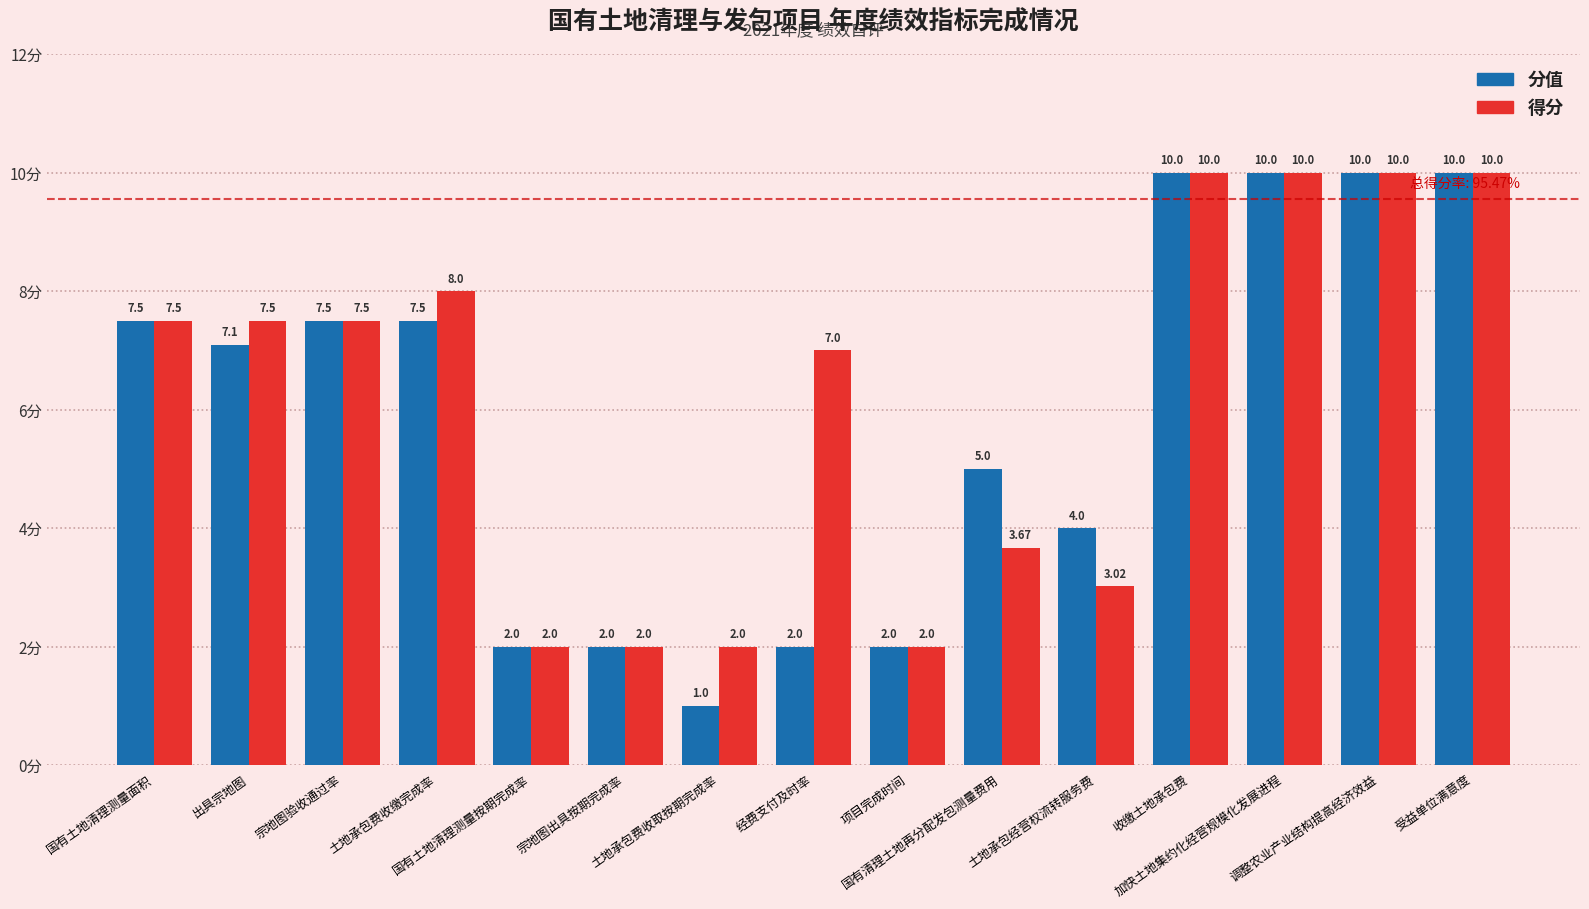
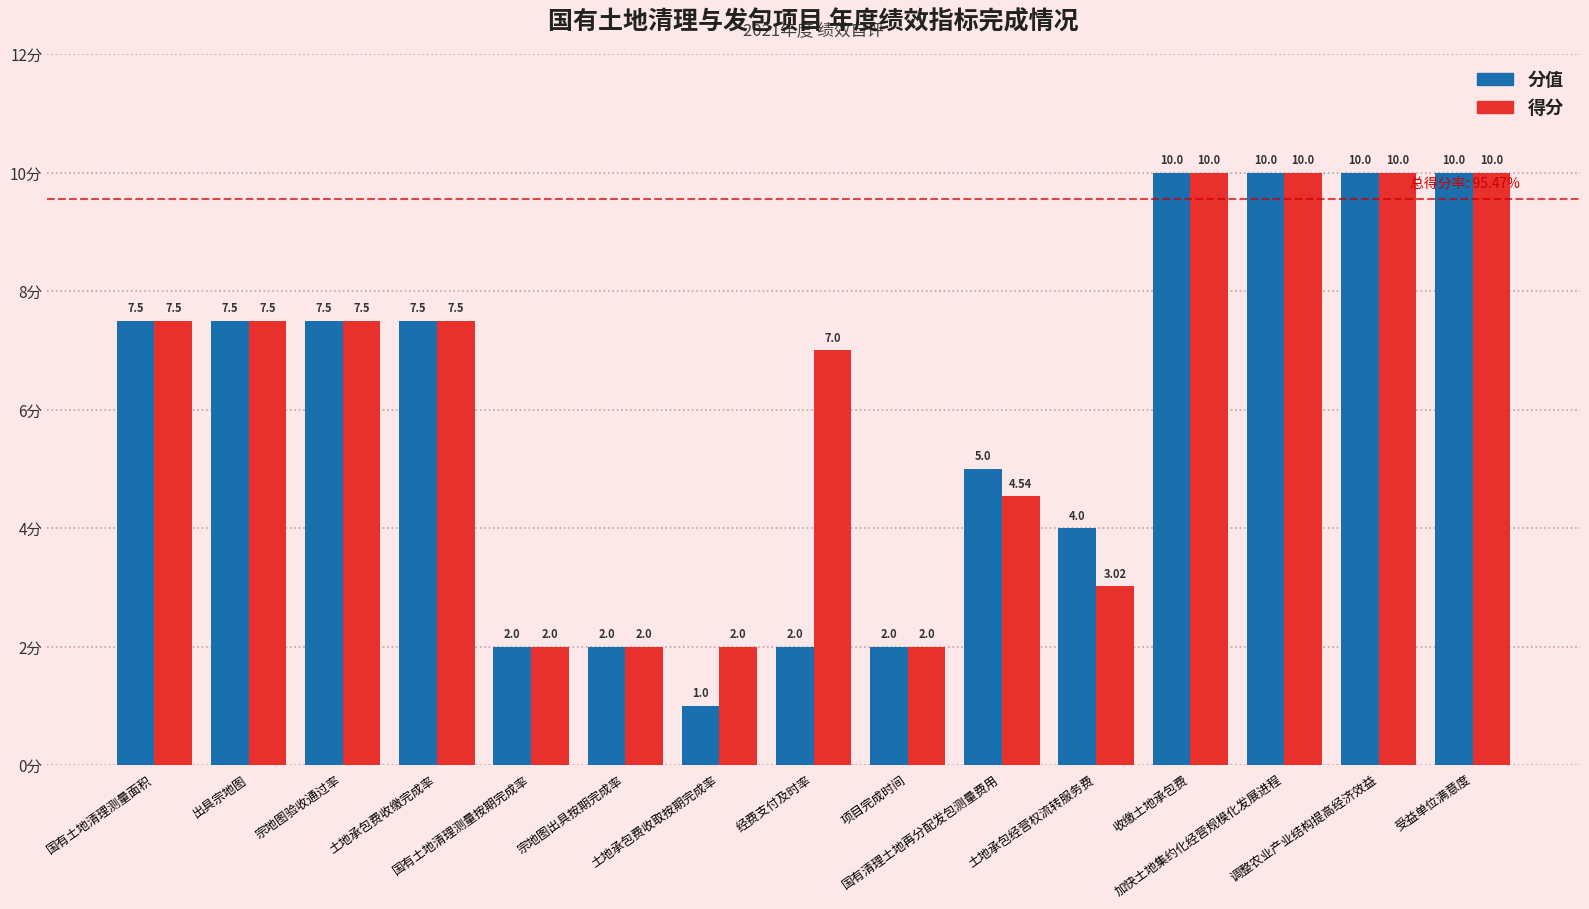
  {
    "分值": {
      "国有土地清理测量面积": 7.5,
-     "出具宗地图": 7.1,
+     "出具宗地图": 7.5,
      "宗地图验收通过率": 7.5,
      "土地承包费收缴完成率": 7.5,
      "国有土地清理测量按期完成率": 2.0,
      "宗地图出具按期完成率": 2.0,
      "土地承包费收取按期完成率": 1.0,
      "经费支付及时率": 2.0,
      "项目完成时间": 2.0,
      "国有清理土地再分配发包测量费用": 5.0,
      "土地承包经营权流转服务费": 4.0,
      "收缴土地承包费": 10.0,
      "加快土地集约化经营规模化发展进程": 10.0,
      "调整农业产业结构提高经济效益": 10.0,
      "受益单位满意度": 10.0
    },
    "得分": {
      "国有土地清理测量面积": 7.5,
      "出具宗地图": 7.5,
      "宗地图验收通过率": 7.5,
-     "土地承包费收缴完成率": 8.0,
+     "土地承包费收缴完成率": 7.5,
      "国有土地清理测量按期完成率": 2.0,
      "宗地图出具按期完成率": 2.0,
      "土地承包费收取按期完成率": 2.0,
      "经费支付及时率": 7.0,
      "项目完成时间": 2.0,
-     "国有清理土地再分配发包测量费用": 3.67,
+     "国有清理土地再分配发包测量费用": 4.54,
      "土地承包经营权流转服务费": 3.02,
      "收缴土地承包费": 10.0,
      "加快土地集约化经营规模化发展进程": 10.0,
      "调整农业产业结构提高经济效益": 10.0,
      "受益单位满意度": 10.0
    }
  }
